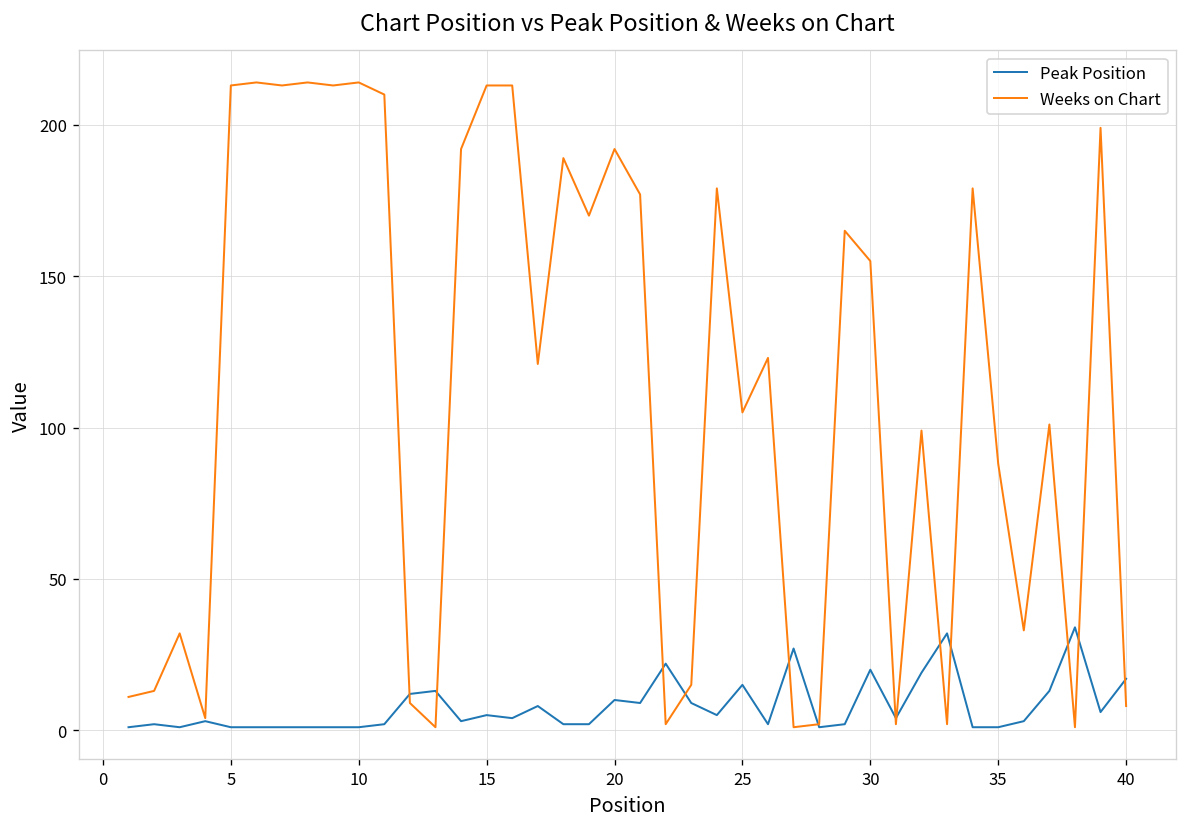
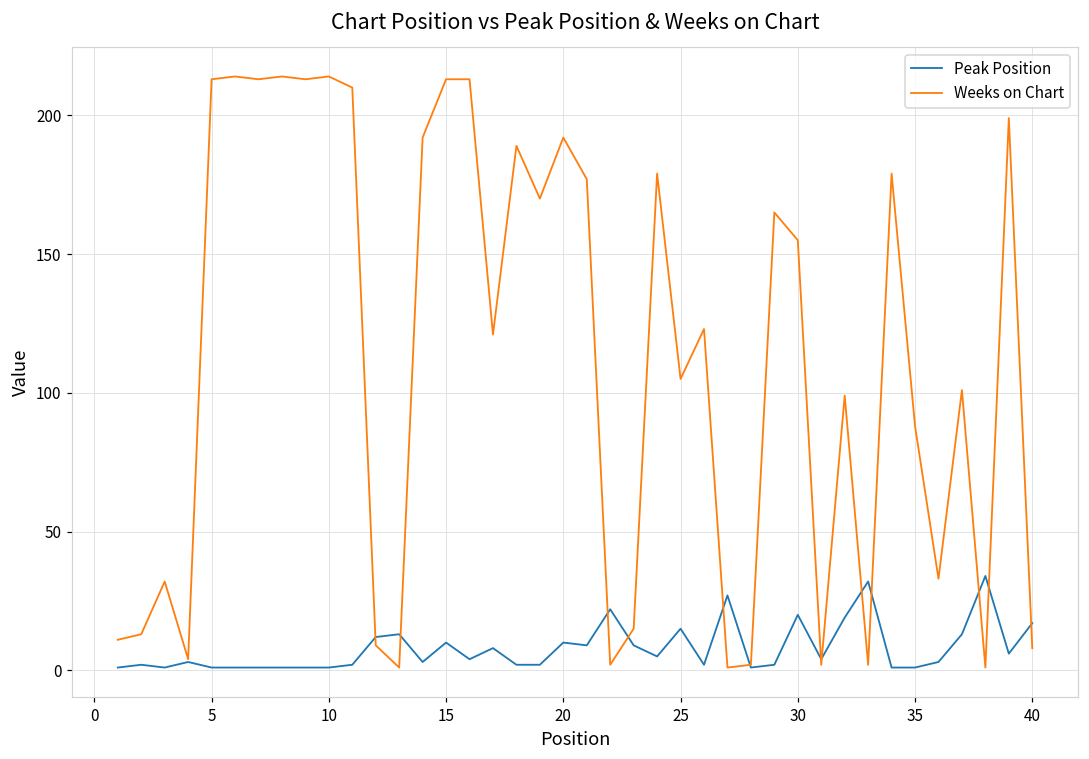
  {
    "Peak Position": {
      "5": 1,
      "10": 1,
-     "15": 5,
+     "15": 10,
      "20": 10,
      "25": 15,
      "30": 20,
      "35": 1,
      "40": 17
    },
    "Weeks on Chart": {
      "5": 213,
      "10": 214,
      "15": 213,
      "20": 192,
      "25": 105,
      "30": 155,
      "35": 88,
      "40": 8
    }
  }
